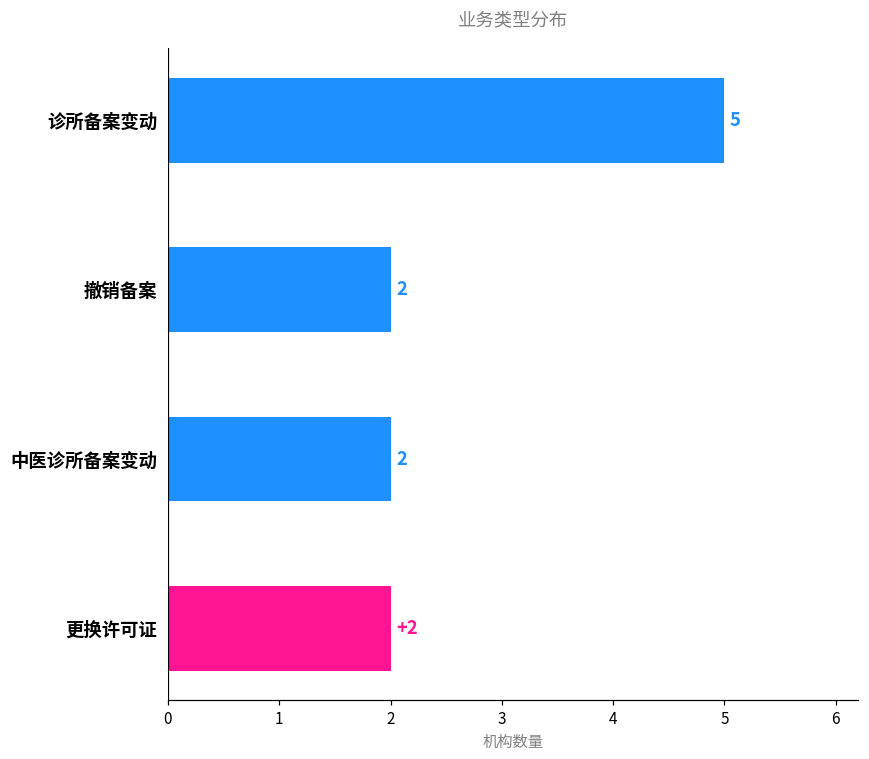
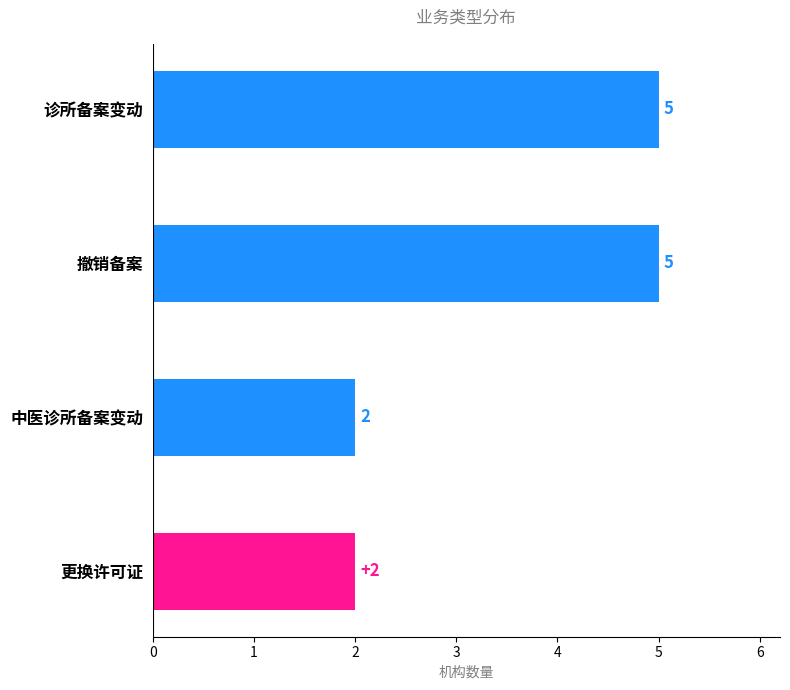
  {
    "诊所备案变动": "5",
-   "撤销备案": "2",
+   "撤销备案": "5",
    "中医诊所备案变动": "2",
    "更换许可证": "+2"
  }
